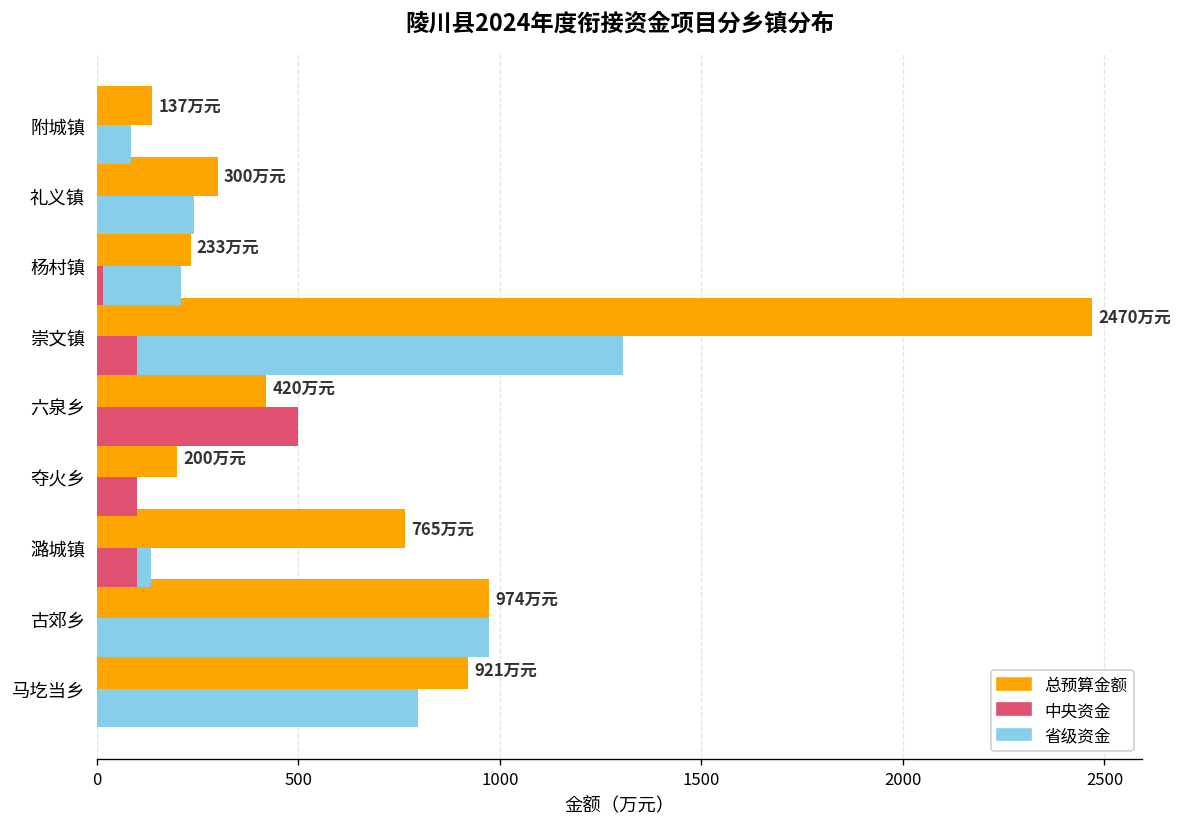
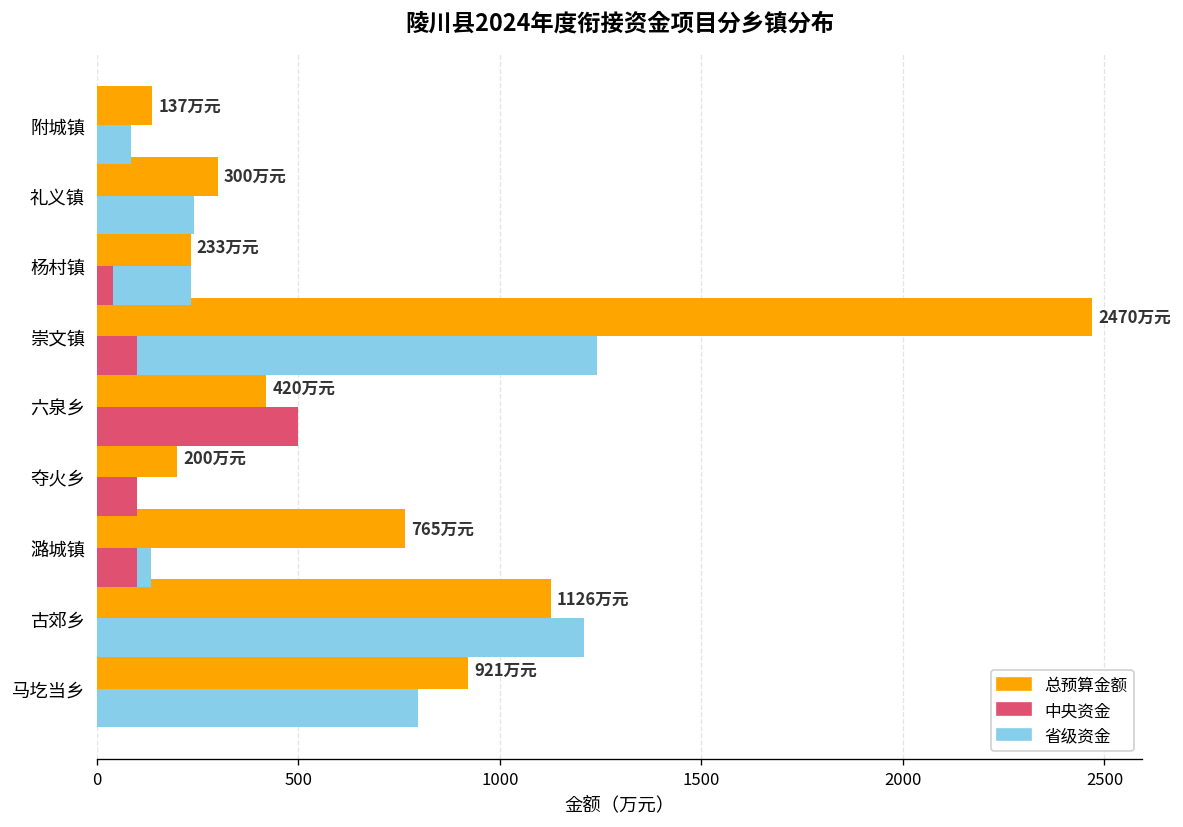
  {
    "总预算金额": {
      "附城镇": 137,
      "礼义镇": 300,
      "杨村镇": 233,
      "崇文镇": 2470,
      "六泉乡": 420,
      "夺火乡": 200,
      "潞城镇": 765,
-     "古郊乡": 974,
+     "古郊乡": 1126,
      "马圪当乡": 921
    },
    "中央资金": {
      "附城镇": 0,
      "礼义镇": 0,
-     "杨村镇": 20,
+     "杨村镇": 40,
      "崇文镇": 100,
      "六泉乡": 500,
      "夺火乡": 100,
      "潞城镇": 100,
      "古郊乡": 0,
      "马圪当乡": 0
    },
    "省级资金": {
      "附城镇": 90,
      "礼义镇": 240,
      "杨村镇": 190,
-     "崇文镇": 1210,
+     "崇文镇": 1140,
      "六泉乡": 0,
      "夺火乡": 0,
      "潞城镇": 40,
-     "古郊乡": 970,
+     "古郊乡": 1210,
      "马圪当乡": 800
    }
  }
